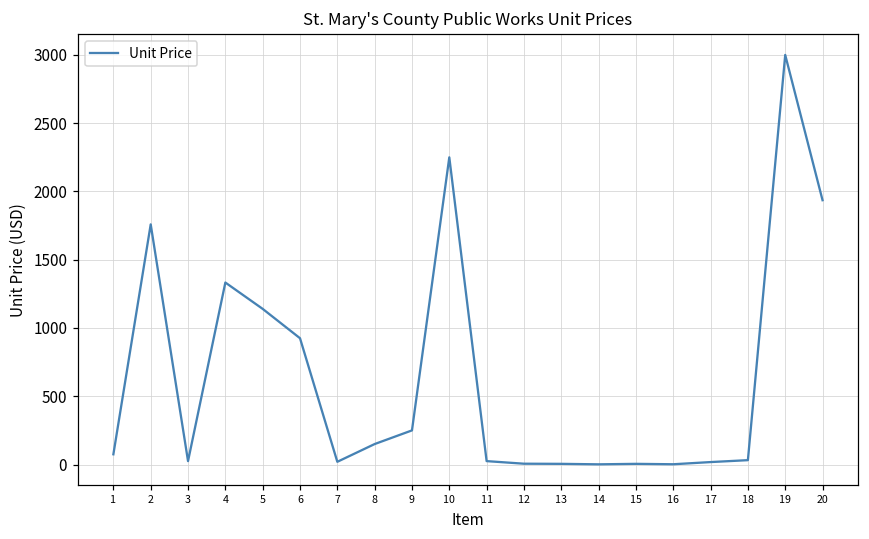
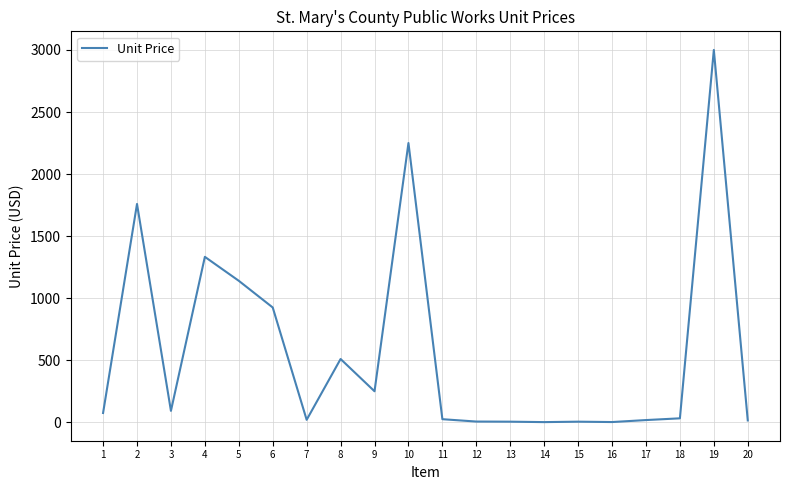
  {
    "1": 80,
    "2": 1760,
-   "3": 30,
+   "3": 90,
    "4": 1330,
    "5": 1140,
    "6": 930,
    "7": 20,
-   "8": 150,
+   "8": 510,
    "9": 250,
    "10": 2250,
    "11": 30,
    "12": 10,
    "13": 10,
    "14": 0,
    "15": 10,
    "16": 0,
    "17": 20,
    "18": 30,
    "19": 3000,
-   "20": 1940
+   "20": 20
  }
